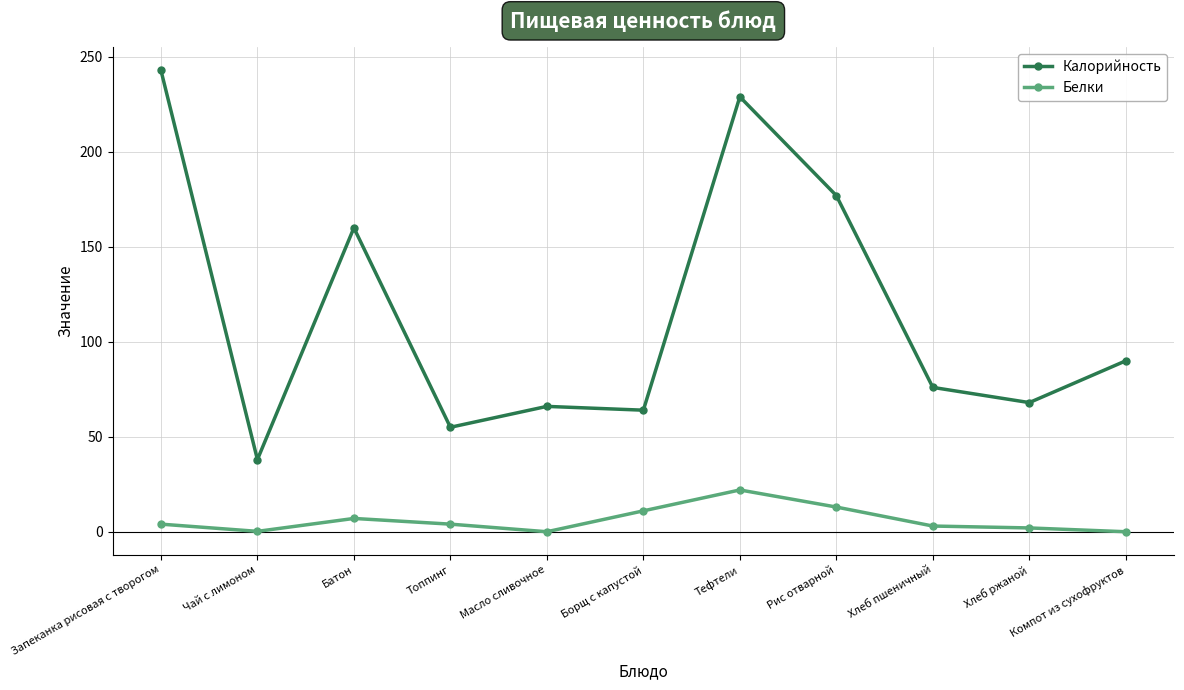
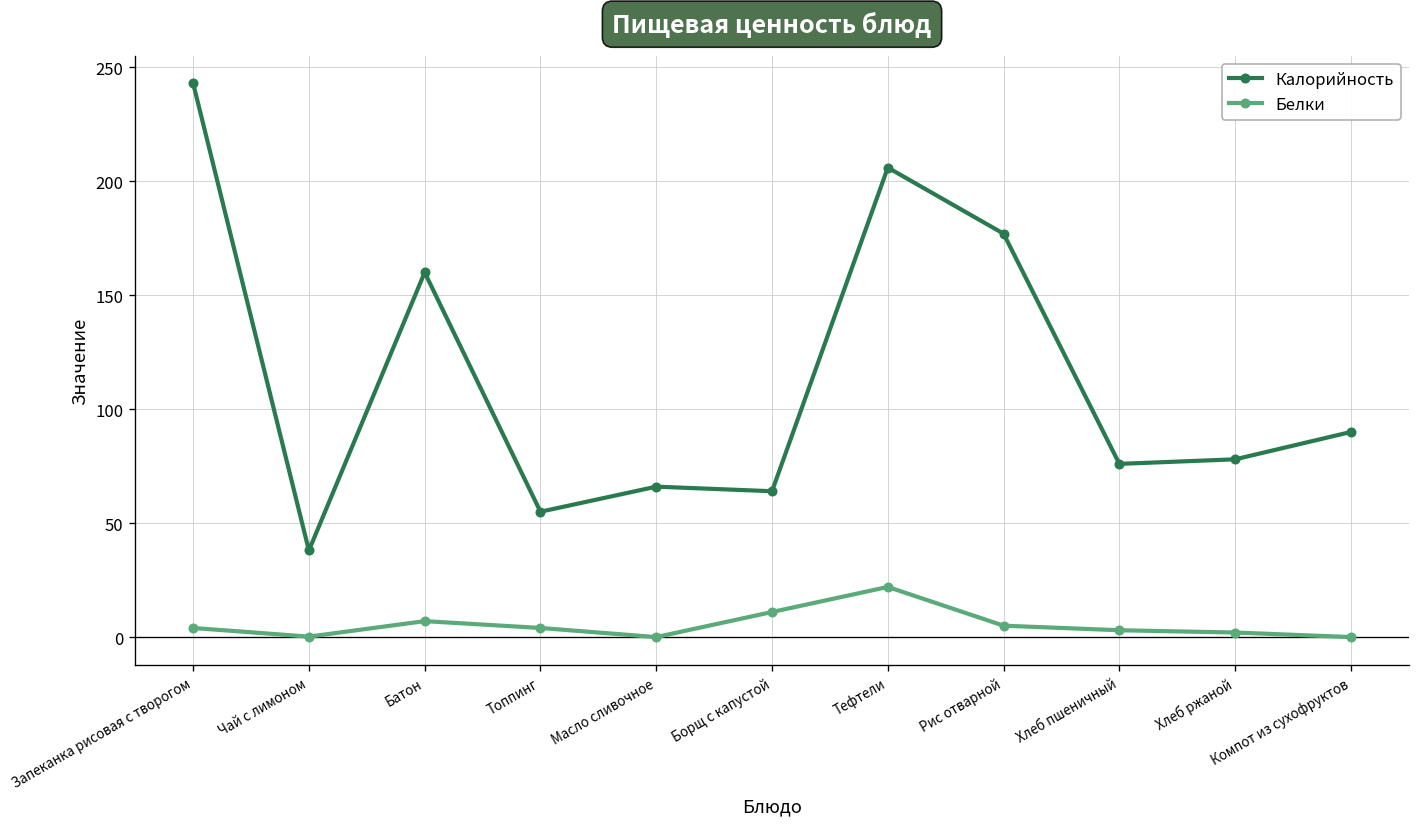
  {
    "Калорийность": {
      "Запеканка рисовая с творогом": 243,
      "Чай с лимоном": 38,
      "Батон": 160,
      "Топпинг": 55,
      "Масло сливочное": 66,
      "Борщ с капустой": 64,
-     "Тефтели": 229,
+     "Тефтели": 206,
      "Рис отварной": 177,
      "Хлеб пшеничный": 76,
-     "Хлеб ржаной": 68,
+     "Хлеб ржаной": 78,
      "Компот из сухофруктов": 90
    },
    "Белки": {
      "Запеканка рисовая с творогом": 4,
      "Чай с лимоном": 0,
      "Батон": 7,
      "Топпинг": 4,
      "Масло сливочное": 0,
      "Борщ с капустой": 11,
      "Тефтели": 22,
-     "Рис отварной": 13,
+     "Рис отварной": 5,
      "Хлеб пшеничный": 3,
      "Хлеб ржаной": 2,
      "Компот из сухофруктов": 0
    }
  }
